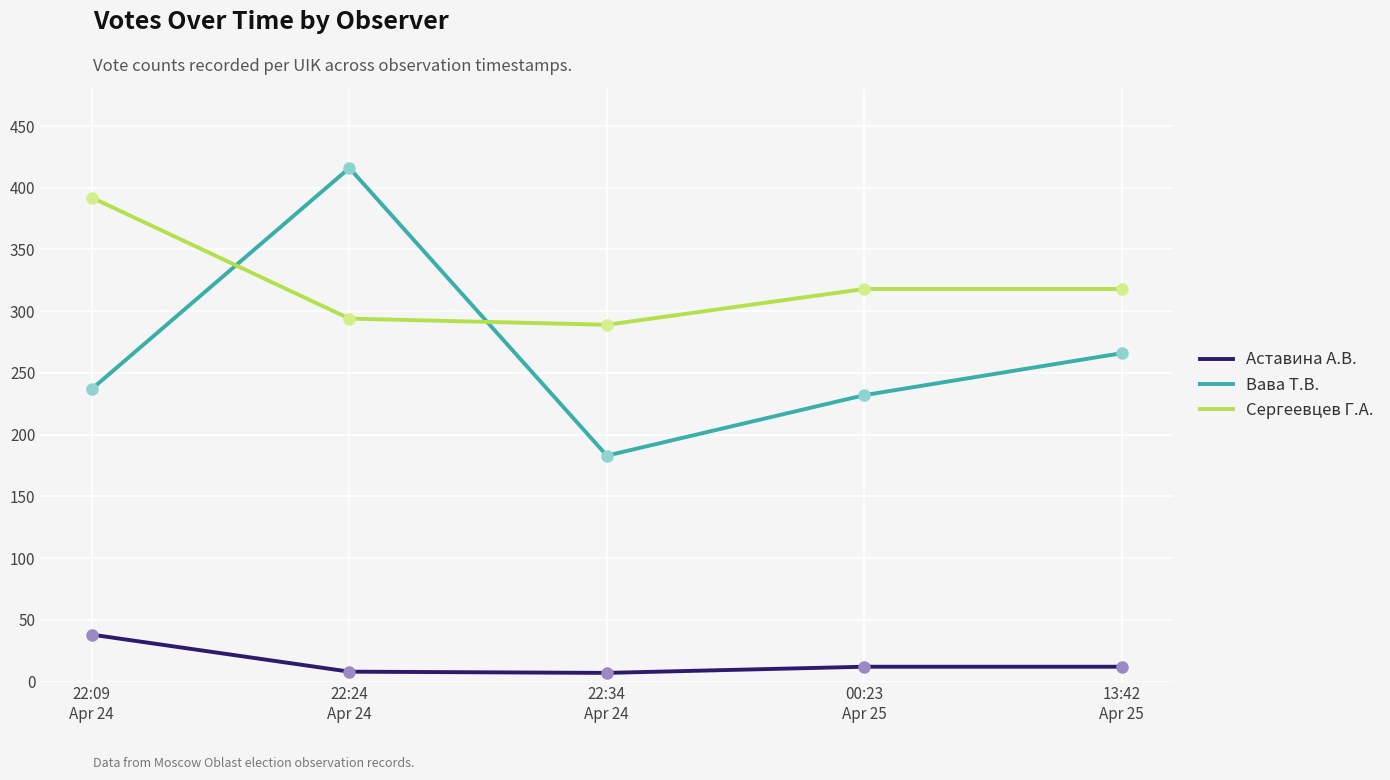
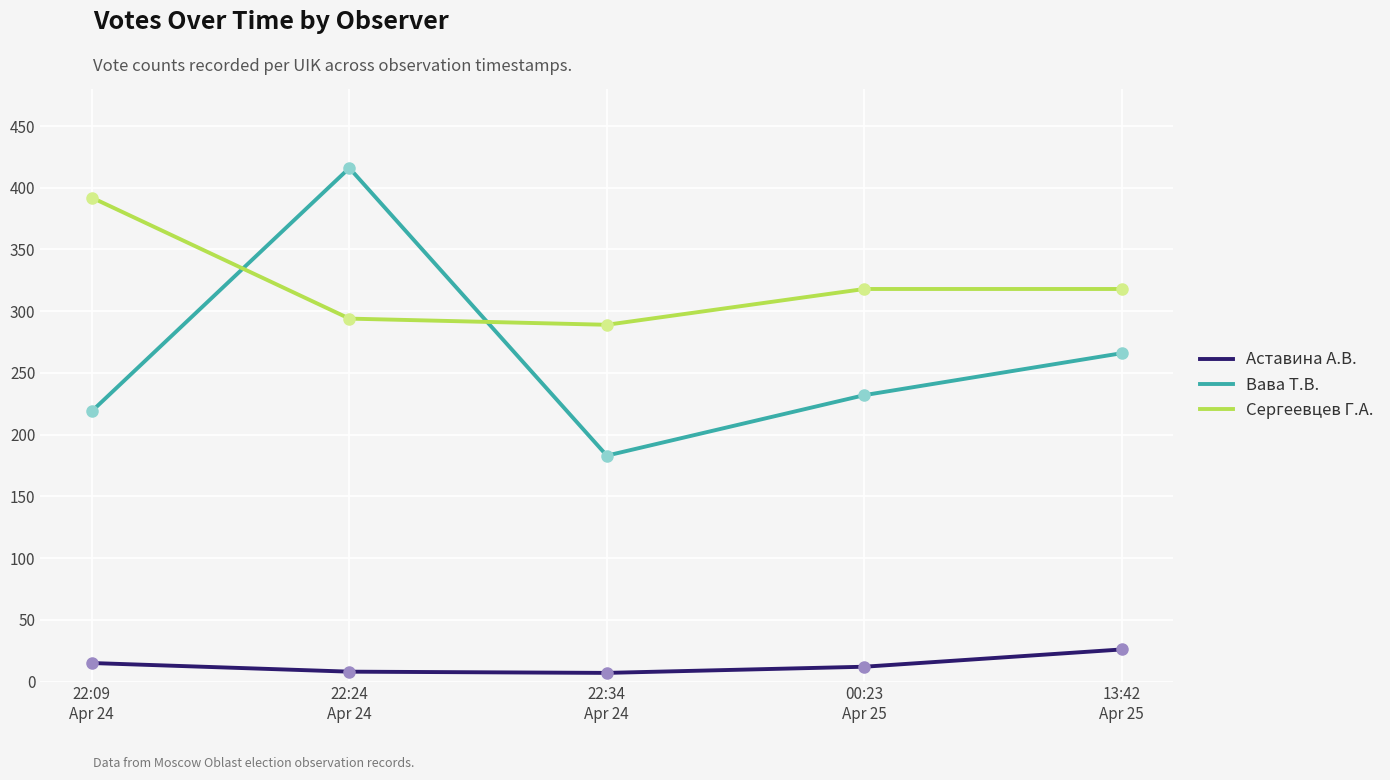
  {
    "Аставина А.В.": {
-     "22:09 Apr 24": 38,
+     "22:09 Apr 24": 15,
      "22:24 Apr 24": 8,
      "22:34 Apr 24": 7,
      "00:23 Apr 25": 12,
-     "13:42 Apr 25": 12
+     "13:42 Apr 25": 26
    },
    "Вава Т.В.": {
-     "22:09 Apr 24": 237,
+     "22:09 Apr 24": 219,
      "22:24 Apr 24": 416,
      "22:34 Apr 24": 183,
      "00:23 Apr 25": 232,
      "13:42 Apr 25": 266
    },
    "Сергеевцев Г.А.": {
      "22:09 Apr 24": 392,
      "22:24 Apr 24": 294,
      "22:34 Apr 24": 289,
      "00:23 Apr 25": 318,
      "13:42 Apr 25": 318
    }
  }
